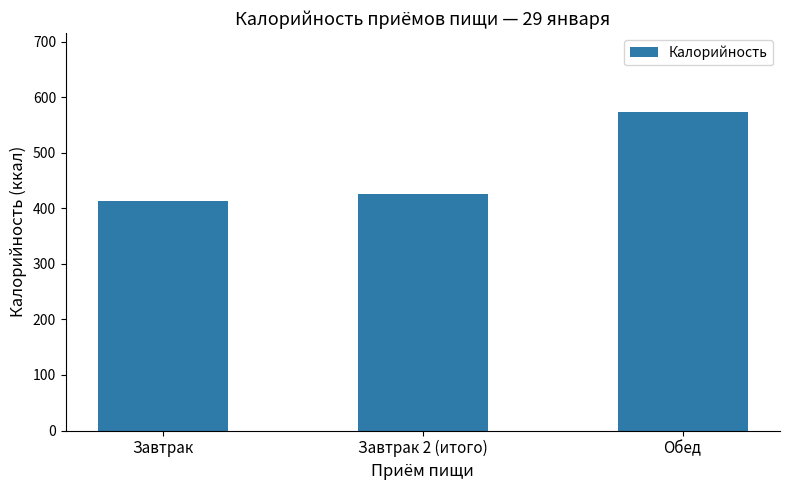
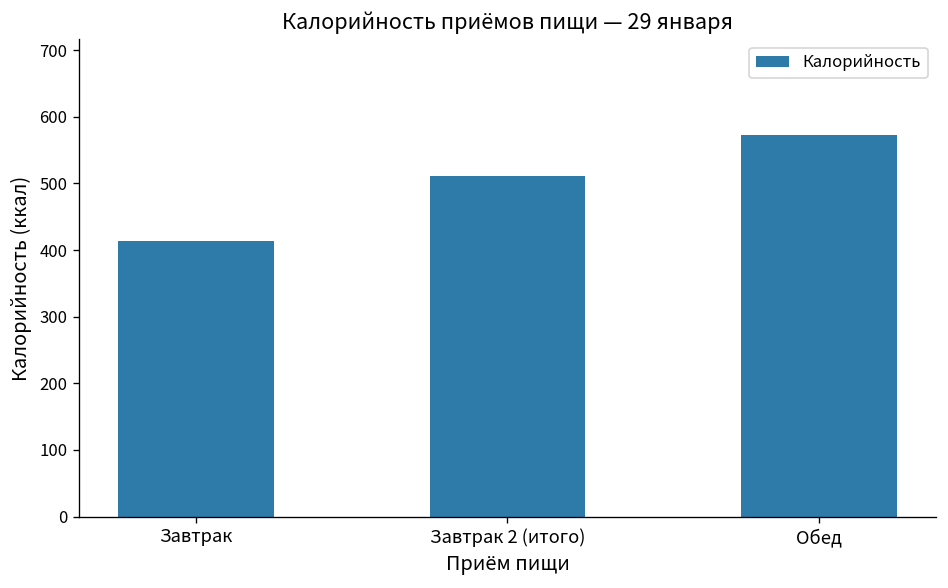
  {
    "Завтрак": 410,
-   "Завтрак 2 (итого)": 430,
+   "Завтрак 2 (итого)": 510,
    "Обед": 570
  }
